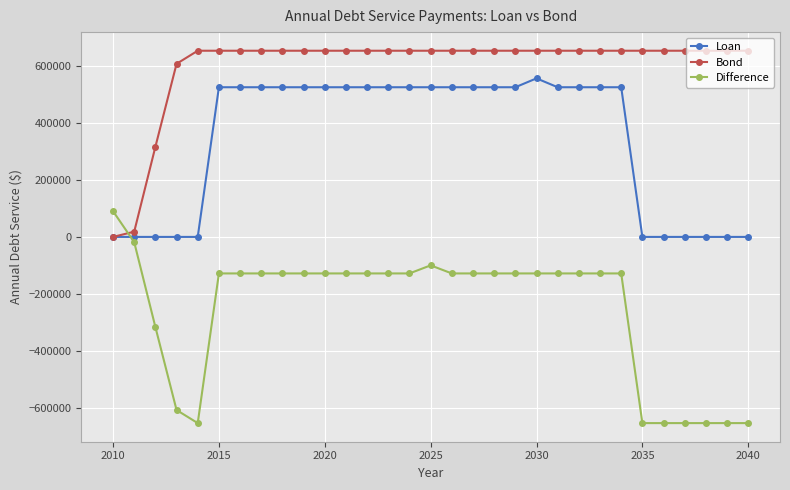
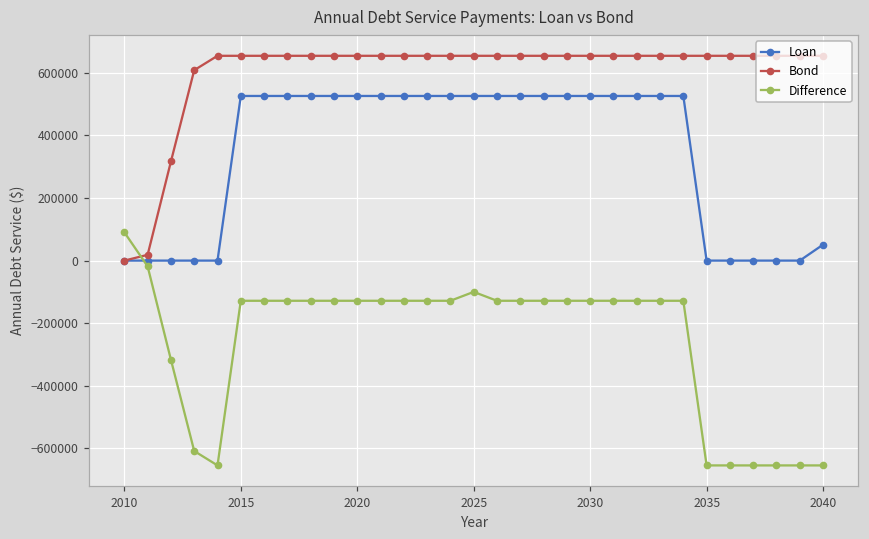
  {
    "Loan": {
      "2015": 530000,
      "2020": 530000,
      "2025": 530000,
-     "2030": 560000,
+     "2030": 530000,
      "2035": 0,
-     "2040": 0
+     "2040": 50000
    },
    "Bond": {
      "2015": 650000,
      "2020": 650000,
      "2025": 650000,
      "2030": 650000,
      "2035": 650000
    },
    "Difference": {
      "2010": 90000,
      "2015": -130000,
      "2020": -130000,
      "2025": -100000,
      "2030": -130000,
      "2035": -650000,
      "2040": -650000
    }
  }
